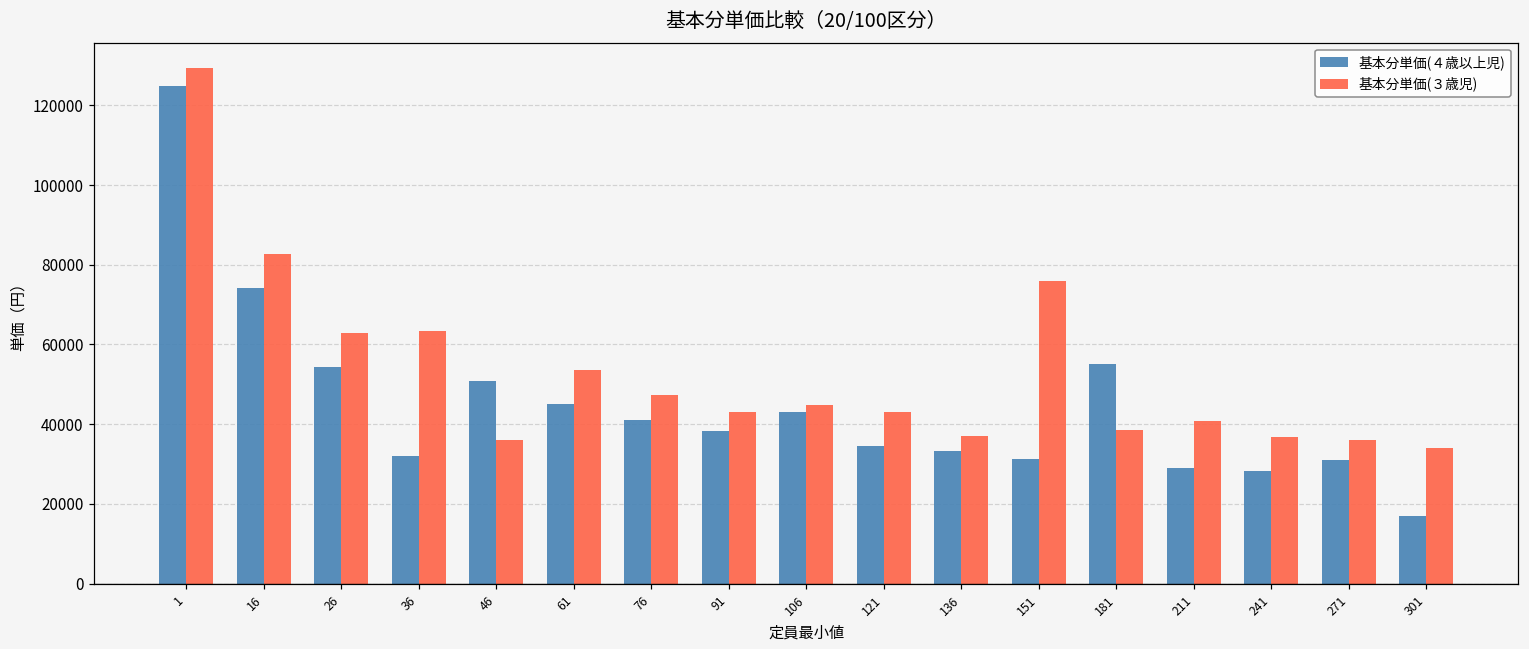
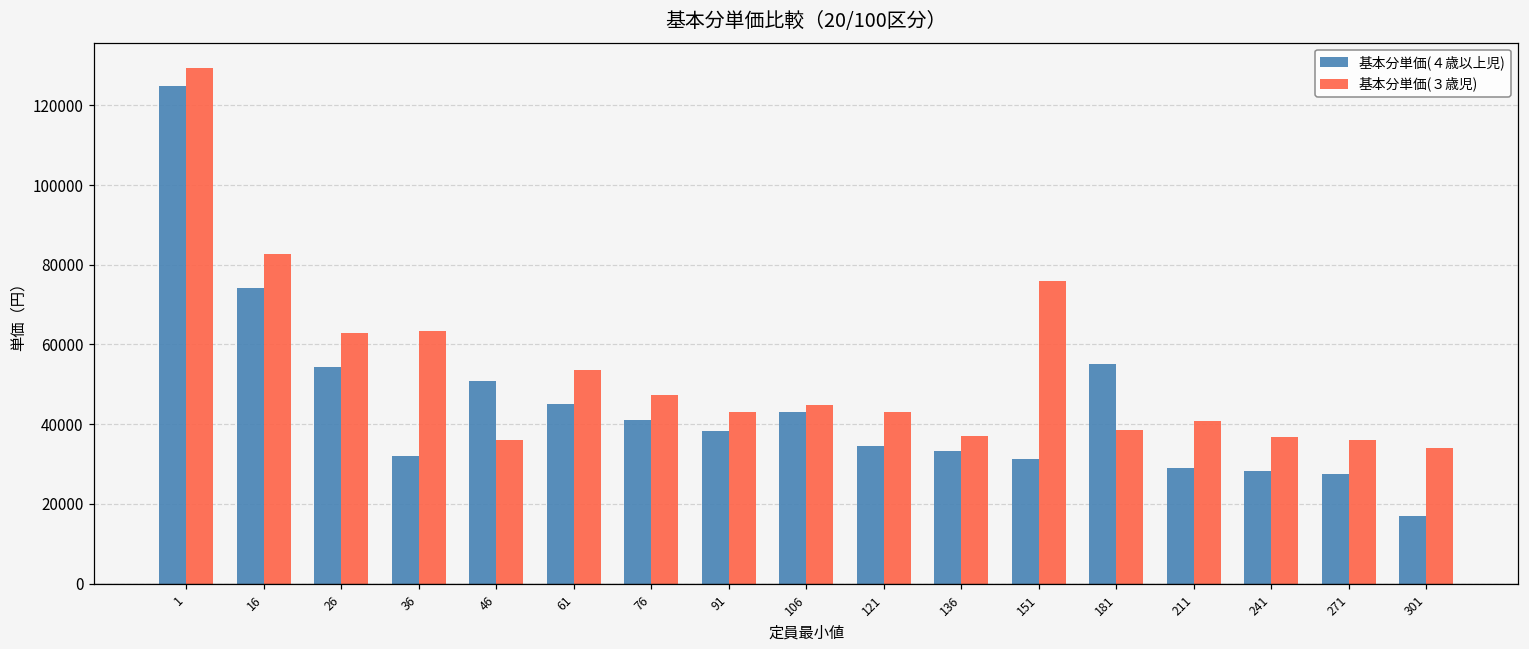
  {
    "基本分単価(４歳以上児)": {
      "1": 125000,
      "16": 74000,
      "26": 54000,
      "36": 32000,
      "46": 51000,
      "61": 45000,
      "76": 41000,
      "91": 38000,
      "106": 43000,
      "121": 35000,
      "136": 33000,
      "151": 31000,
      "181": 55000,
      "211": 29000,
      "241": 28000,
-     "271": 31000,
+     "271": 28000,
      "301": 17000
    },
    "基本分単価(３歳児)": {
      "1": 129000,
      "16": 83000,
      "26": 63000,
      "36": 63000,
      "46": 36000,
      "61": 54000,
      "76": 47000,
      "91": 43000,
      "106": 45000,
      "121": 43000,
      "136": 37000,
      "151": 76000,
      "181": 39000,
      "211": 41000,
      "241": 37000,
      "271": 36000,
      "301": 34000
    }
  }
